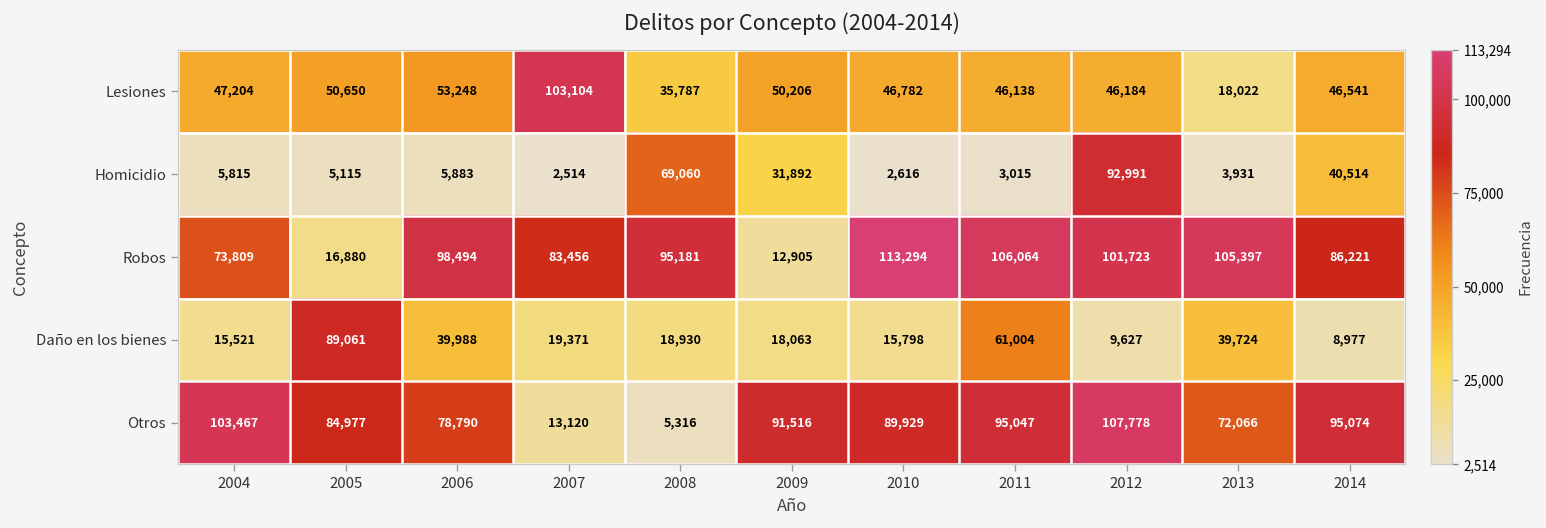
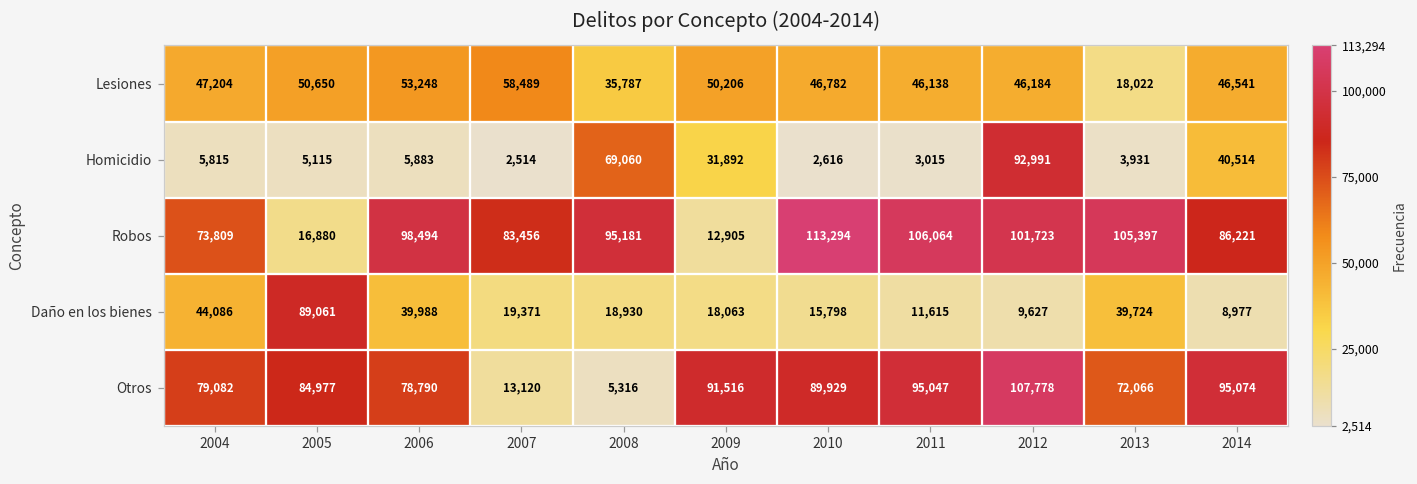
  {
    "Lesiones": {
      "2004": "47,204",
      "2005": "50,650",
      "2006": "53,248",
-     "2007": "103,104",
+     "2007": "58,489",
      "2008": "35,787",
      "2009": "50,206",
      "2010": "46,782",
      "2011": "46,138",
      "2012": "46,184",
      "2013": "18,022",
      "2014": "46,541"
    },
    "Homicidio": {
      "2004": "5,815",
      "2005": "5,115",
      "2006": "5,883",
      "2007": "2,514",
      "2008": "69,060",
      "2009": "31,892",
      "2010": "2,616",
      "2011": "3,015",
      "2012": "92,991",
      "2013": "3,931",
      "2014": "40,514"
    },
    "Robos": {
      "2004": "73,809",
      "2005": "16,880",
      "2006": "98,494",
      "2007": "83,456",
      "2008": "95,181",
      "2009": "12,905",
      "2010": "113,294",
      "2011": "106,064",
      "2012": "101,723",
      "2013": "105,397",
      "2014": "86,221"
    },
    "Daño en los bienes": {
-     "2004": "15,521",
+     "2004": "44,086",
      "2005": "89,061",
      "2006": "39,988",
      "2007": "19,371",
      "2008": "18,930",
      "2009": "18,063",
      "2010": "15,798",
-     "2011": "61,004",
+     "2011": "11,615",
      "2012": "9,627",
      "2013": "39,724",
      "2014": "8,977"
    },
    "Otros": {
-     "2004": "103,467",
+     "2004": "79,082",
      "2005": "84,977",
      "2006": "78,790",
      "2007": "13,120",
      "2008": "5,316",
      "2009": "91,516",
      "2010": "89,929",
      "2011": "95,047",
      "2012": "107,778",
      "2013": "72,066",
      "2014": "95,074"
    }
  }
